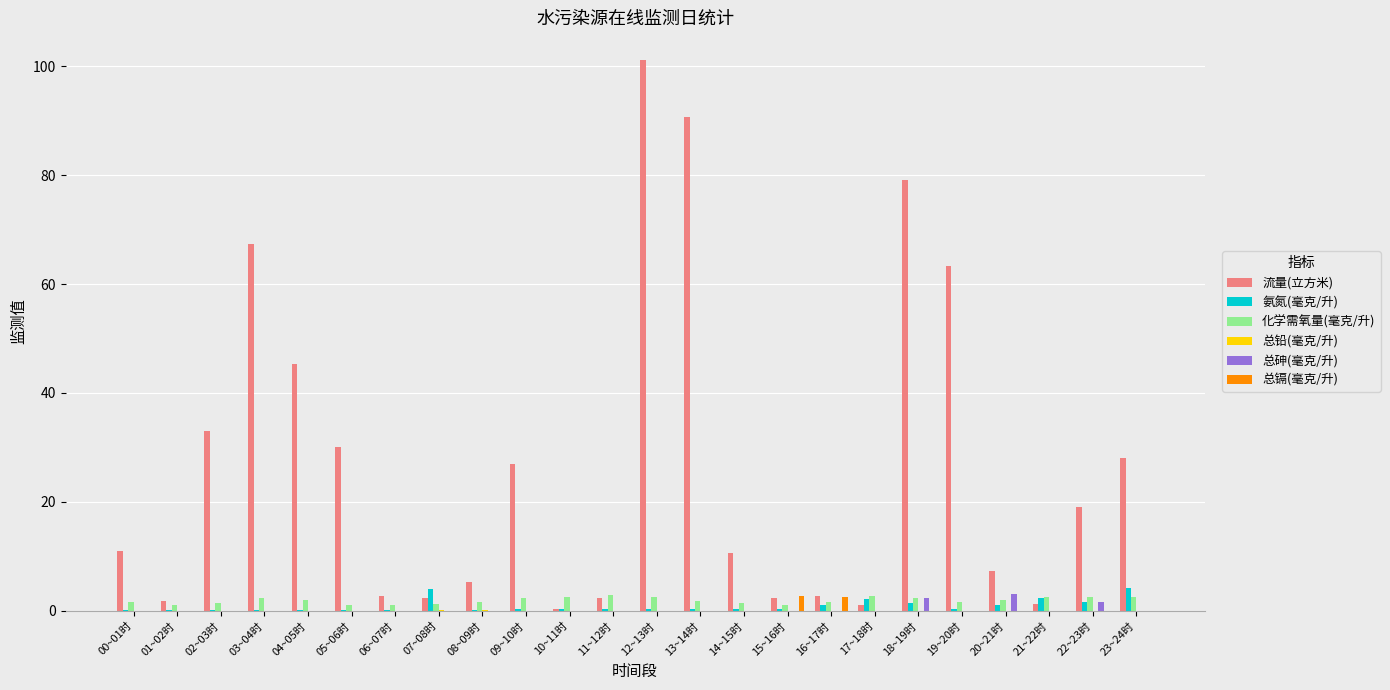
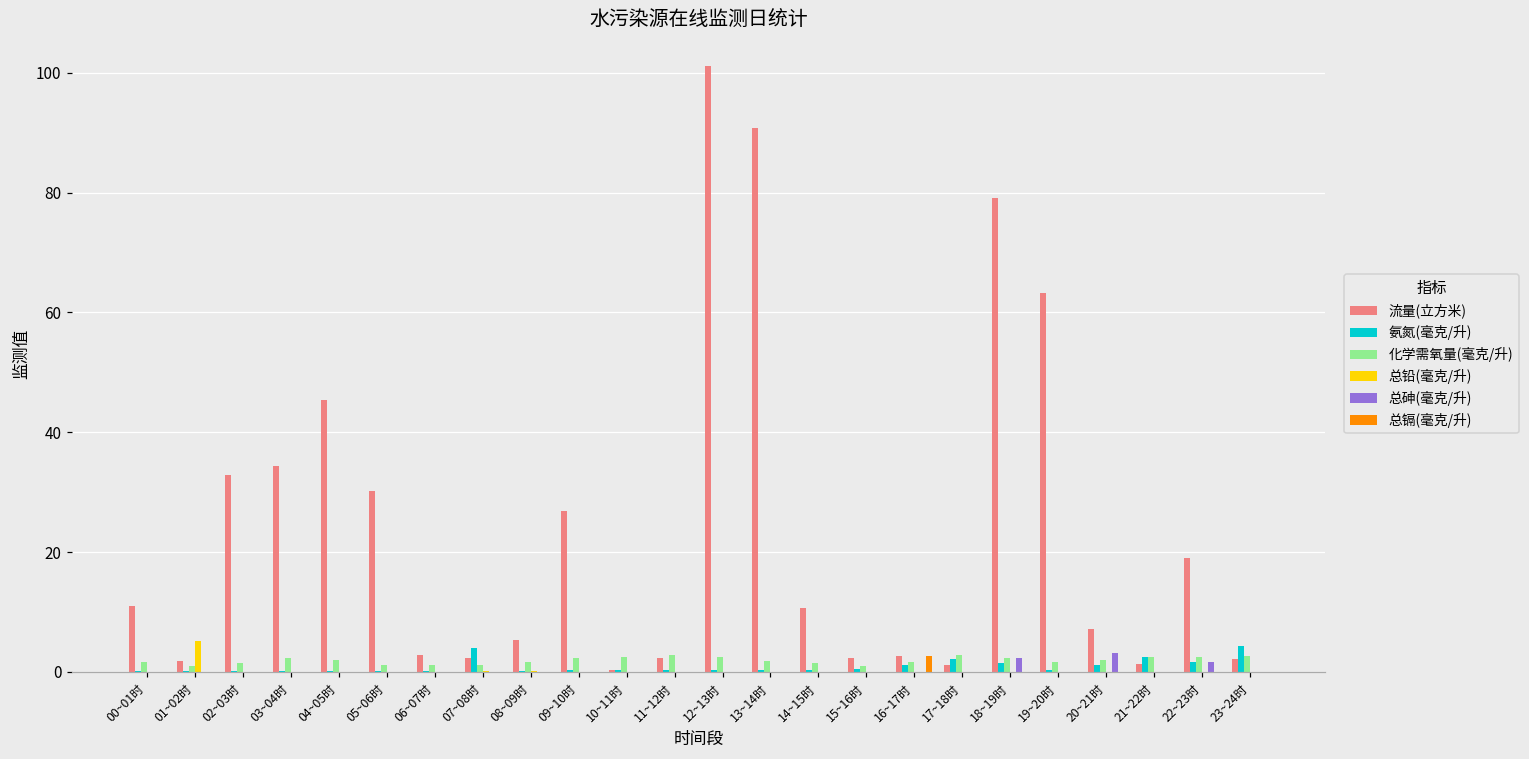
  {
    "流量(立方米)": {
      "00~01时": 11,
      "01~02时": 2,
      "02~03时": 33,
-     "03~04时": 67,
+     "03~04时": 34,
      "04~05时": 45,
      "05~06时": 30,
      "06~07时": 3,
      "07~08时": 2,
      "08~09时": 5,
      "09~10时": 27,
      "11~12时": 2,
      "12~13时": 101,
      "13~14时": 91,
      "14~15时": 11,
      "15~16时": 2,
      "16~17时": 3,
      "17~18时": 1,
      "18~19时": 79,
      "19~20时": 63,
      "20~21时": 7,
      "21~22时": 1,
      "22~23时": 19,
-     "23~24时": 28
+     "23~24时": 2
    },
    "氨氮(毫克/升)": {
      "07~08时": 4,
      "16~17时": 1,
      "17~18时": 2,
      "18~19时": 1,
      "20~21时": 1,
      "21~22时": 2,
      "22~23时": 2,
      "23~24时": 4
    },
    "化学需氧量(毫克/升)": {
      "00~01时": 2,
      "01~02时": 1,
      "02~03时": 1,
      "03~04时": 2,
      "04~05时": 2,
      "05~06时": 1,
      "06~07时": 1,
      "07~08时": 1,
      "08~09时": 2,
      "09~10时": 2,
      "10~11时": 3,
      "11~12时": 3,
      "12~13时": 3,
      "13~14时": 2,
      "14~15时": 2,
      "15~16时": 1,
      "16~17时": 2,
      "17~18时": 3,
      "18~19时": 2,
      "19~20时": 2,
      "20~21时": 2,
      "21~22时": 3,
      "22~23时": 3,
      "23~24时": 3
    },
    "总铅(毫克/升)": {
-     "01~02时": 0
+     "01~02时": 5
    },
    "总砷(毫克/升)": {
      "18~19时": 2,
      "20~21时": 3,
      "22~23时": 2
    },
    "总镉(毫克/升)": {
-     "15~16时": 3,
+     "15~16时": 0,
      "16~17时": 3
    }
  }
